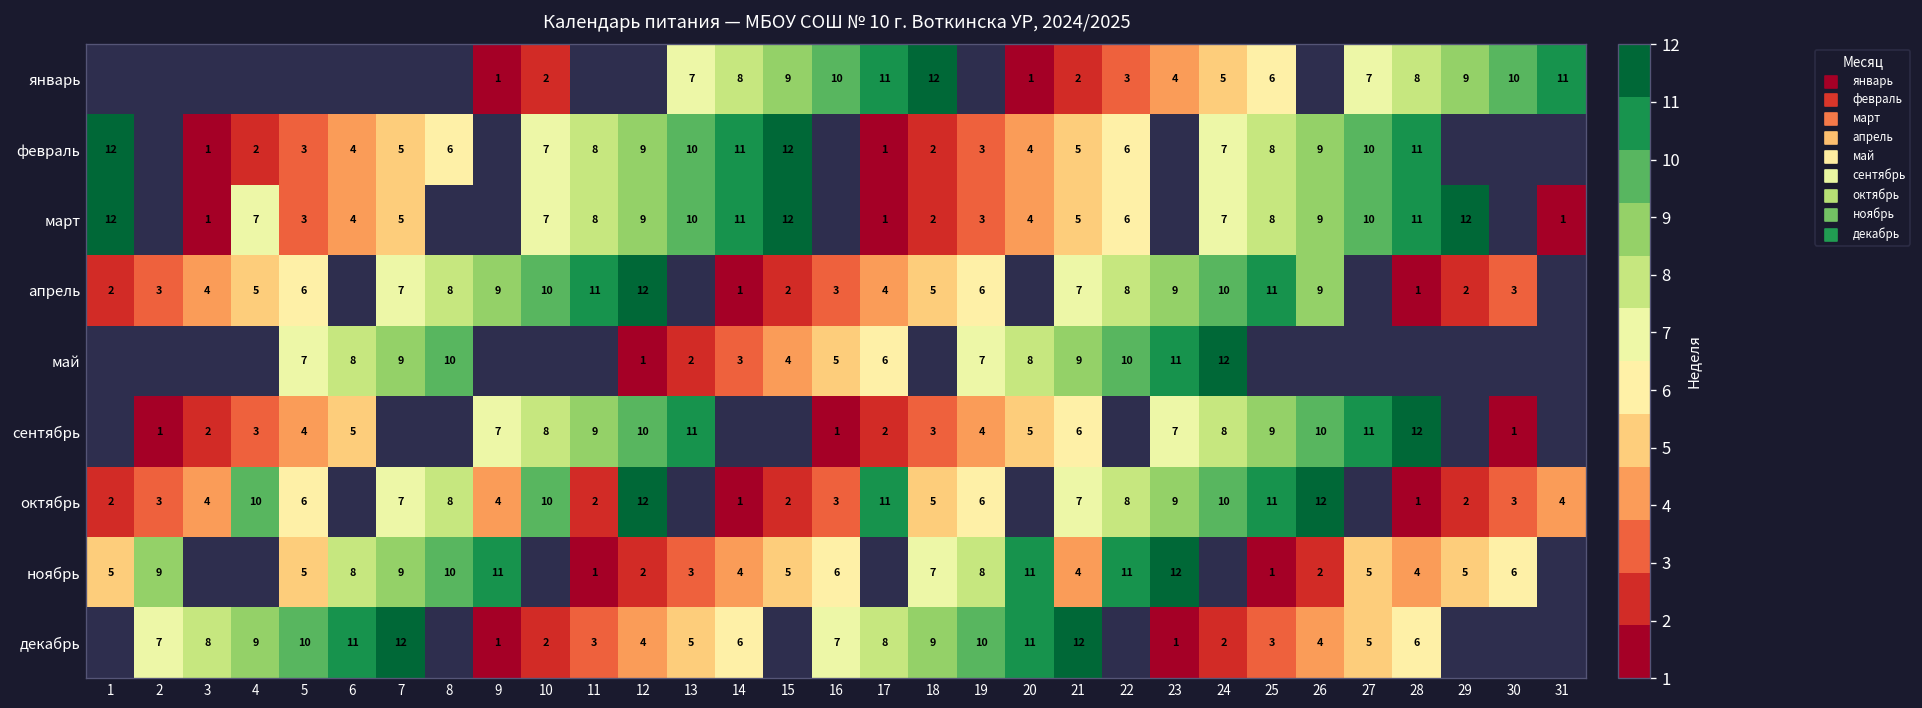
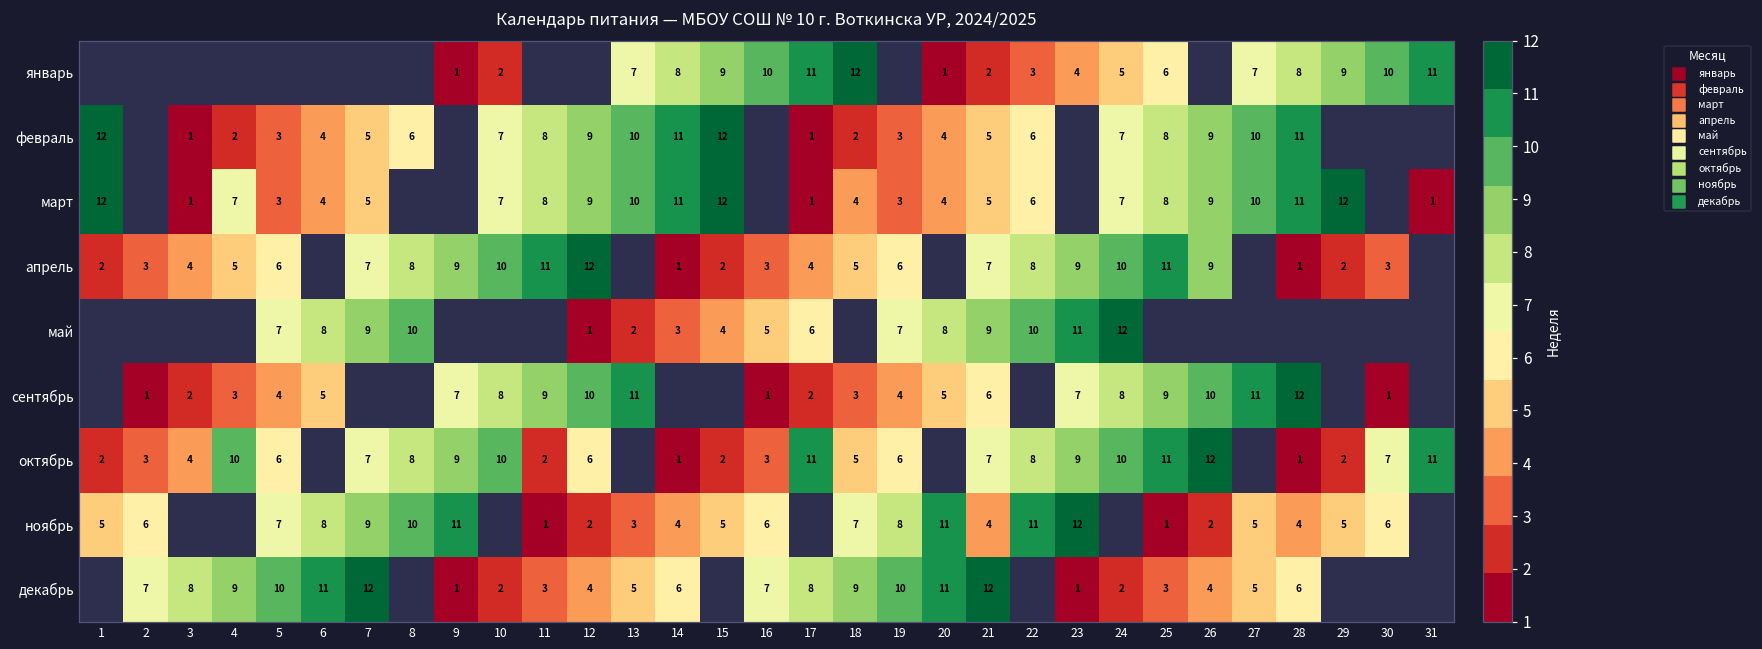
  {
    "март": {
      "1": 12,
      "3": 1,
      "4": 7,
      "5": 3,
      "6": 4,
      "7": 5,
      "10": 7,
      "11": 8,
      "12": 9,
      "13": 10,
      "14": 11,
      "15": 12,
      "17": 1,
-     "18": 2,
+     "18": 4,
      "19": 3,
      "20": 4,
      "21": 5,
      "22": 6,
      "24": 7,
      "25": 8,
      "26": 9,
      "27": 10,
      "28": 11,
      "29": 12,
      "31": 1
    },
    "октябрь": {
      "1": 2,
      "2": 3,
      "3": 4,
      "4": 10,
      "5": 6,
      "7": 7,
      "8": 8,
-     "9": 4,
+     "9": 9,
      "10": 10,
      "11": 2,
-     "12": 12,
+     "12": 6,
      "14": 1,
      "15": 2,
      "16": 3,
      "17": 11,
      "18": 5,
      "19": 6,
      "21": 7,
      "22": 8,
      "23": 9,
      "24": 10,
      "25": 11,
      "26": 12,
      "28": 1,
      "29": 2,
-     "30": 3,
-     "31": 4
+     "30": 7,
+     "31": 11
    },
    "ноябрь": {
      "1": 5,
-     "2": 9,
-     "5": 5,
+     "2": 6,
+     "5": 7,
      "6": 8,
      "7": 9,
      "8": 10,
      "9": 11,
      "11": 1,
      "12": 2,
      "13": 3,
      "14": 4,
      "15": 5,
      "16": 6,
      "18": 7,
      "19": 8,
      "20": 11,
      "21": 4,
      "22": 11,
      "23": 12,
      "25": 1,
      "26": 2,
      "27": 5,
      "28": 4,
      "29": 5,
      "30": 6
    }
  }
